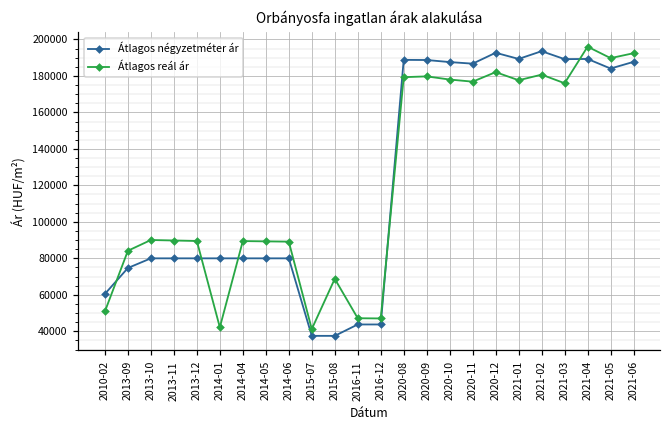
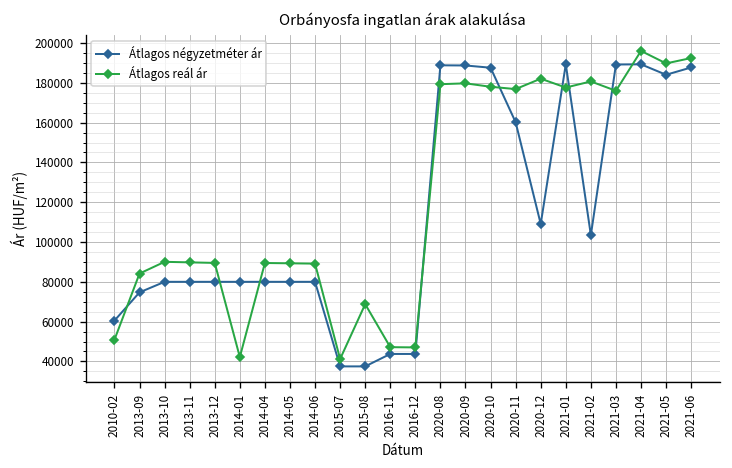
  {
    "Átlagos négyzetméter ár": {
      "2010-02": 61000,
      "2013-09": 75000,
      "2013-10": 80000,
      "2013-11": 80000,
      "2013-12": 80000,
      "2014-01": 80000,
      "2014-04": 80000,
      "2014-05": 80000,
      "2014-06": 80000,
      "2015-07": 38000,
      "2015-08": 38000,
      "2016-11": 44000,
      "2016-12": 44000,
      "2020-08": 189000,
      "2020-09": 189000,
      "2020-10": 188000,
-     "2020-11": 187000,
-     "2020-12": 193000,
+     "2020-11": 160000,
+     "2020-12": 109000,
      "2021-01": 189000,
-     "2021-02": 194000,
+     "2021-02": 103000,
      "2021-03": 189000,
      "2021-04": 189000,
      "2021-05": 184000,
      "2021-06": 188000
    },
    "Átlagos reál ár": {
      "2010-02": 51000,
      "2013-09": 84000,
      "2013-10": 90000,
      "2013-11": 90000,
      "2013-12": 90000,
      "2014-01": 42000,
      "2014-04": 89000,
      "2014-05": 89000,
      "2014-06": 89000,
      "2015-07": 41000,
      "2015-08": 69000,
      "2016-11": 47000,
      "2016-12": 47000,
      "2020-08": 179000,
      "2020-09": 180000,
      "2020-10": 178000,
      "2020-11": 177000,
      "2020-12": 182000,
      "2021-01": 178000,
      "2021-02": 181000,
      "2021-03": 176000,
      "2021-04": 196000,
      "2021-05": 190000,
      "2021-06": 192000
    }
  }
